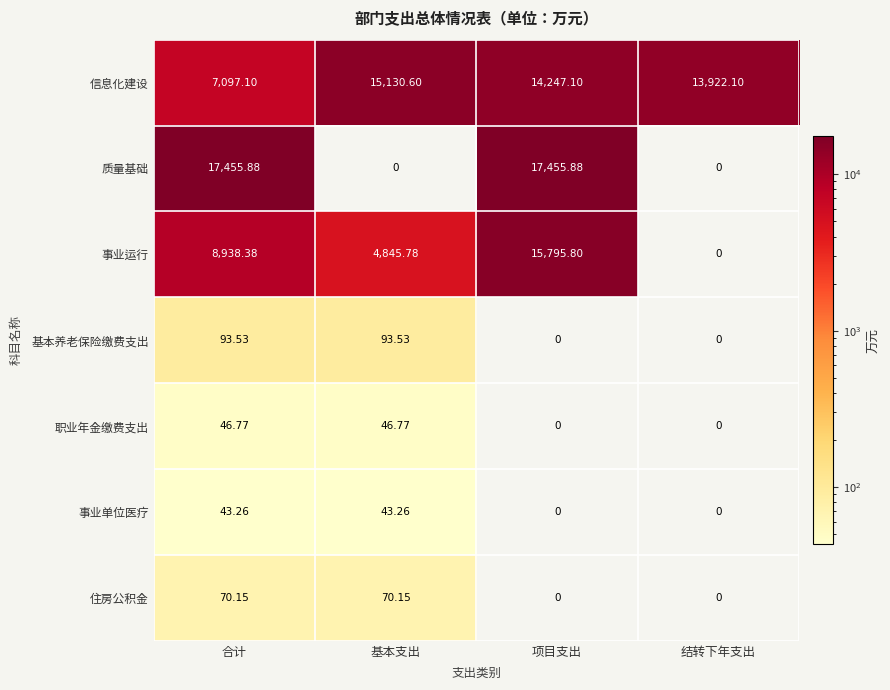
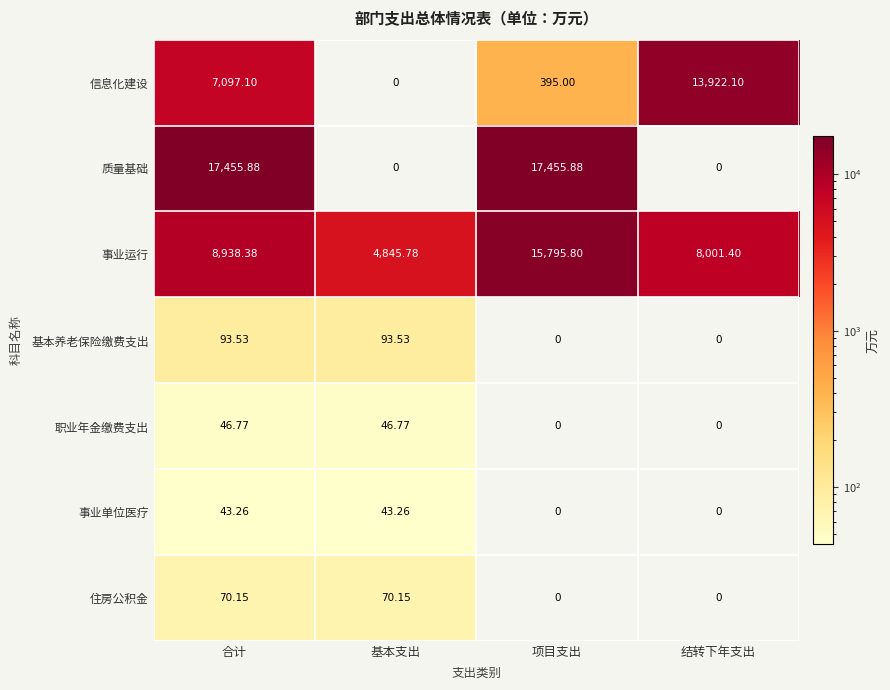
  {
    "信息化建设": {
      "合计": "7,097.10",
-     "基本支出": "15,130.60",
-     "项目支出": "14,247.10",
+     "基本支出": "0",
+     "项目支出": "395.00",
      "结转下年支出": "13,922.10"
    },
    "质量基础": {
      "合计": "17,455.88",
      "基本支出": "0",
      "项目支出": "17,455.88",
      "结转下年支出": "0"
    },
    "事业运行": {
      "合计": "8,938.38",
      "基本支出": "4,845.78",
      "项目支出": "15,795.80",
-     "结转下年支出": "0"
+     "结转下年支出": "8,001.40"
    },
    "基本养老保险缴费支出": {
      "合计": "93.53",
      "基本支出": "93.53",
      "项目支出": "0",
      "结转下年支出": "0"
    },
    "职业年金缴费支出": {
      "合计": "46.77",
      "基本支出": "46.77",
      "项目支出": "0",
      "结转下年支出": "0"
    },
    "事业单位医疗": {
      "合计": "43.26",
      "基本支出": "43.26",
      "项目支出": "0",
      "结转下年支出": "0"
    },
    "住房公积金": {
      "合计": "70.15",
      "基本支出": "70.15",
      "项目支出": "0",
      "结转下年支出": "0"
    }
  }
